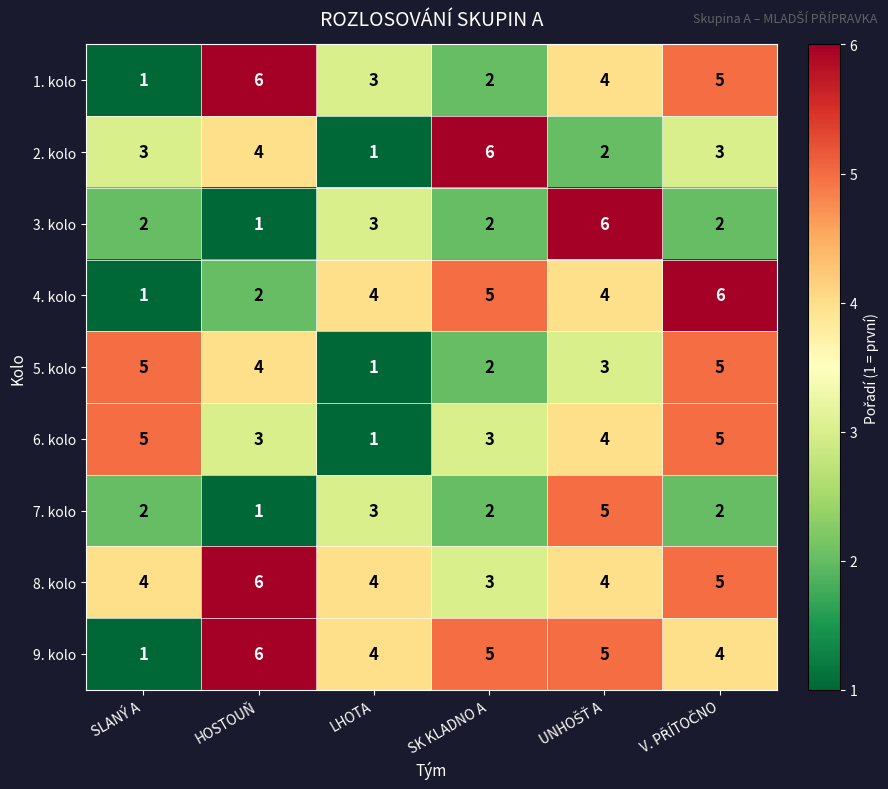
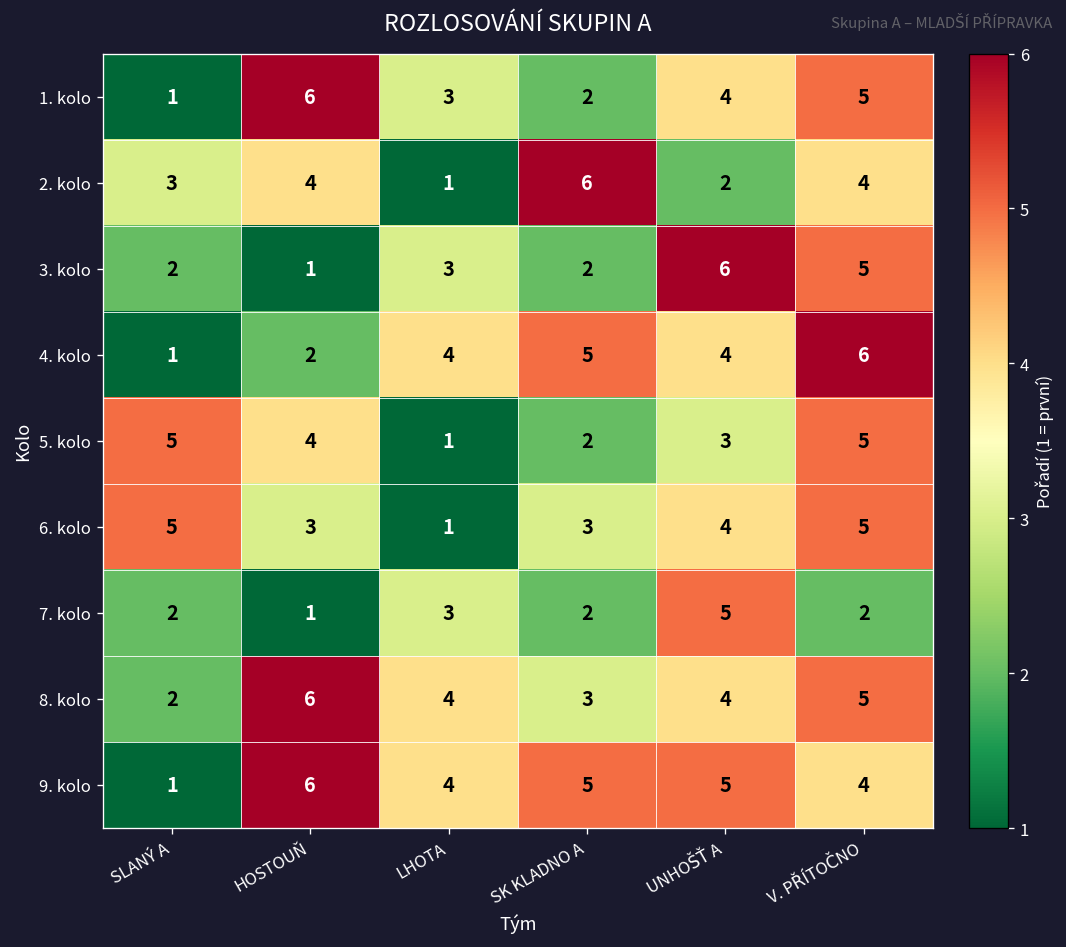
  {
    "1. kolo": {
      "SLANÝ A": 1,
      "HOSTOUŇ": 6,
      "LHOTA": 3,
      "SK KLADNO A": 2,
      "UNHOŠŤ A": 4,
      "V. PŘÍTOČNO": 5
    },
    "2. kolo": {
      "SLANÝ A": 3,
      "HOSTOUŇ": 4,
      "LHOTA": 1,
      "SK KLADNO A": 6,
      "UNHOŠŤ A": 2,
-     "V. PŘÍTOČNO": 3
+     "V. PŘÍTOČNO": 4
    },
    "3. kolo": {
      "SLANÝ A": 2,
      "HOSTOUŇ": 1,
      "LHOTA": 3,
      "SK KLADNO A": 2,
      "UNHOŠŤ A": 6,
-     "V. PŘÍTOČNO": 2
+     "V. PŘÍTOČNO": 5
    },
    "4. kolo": {
      "SLANÝ A": 1,
      "HOSTOUŇ": 2,
      "LHOTA": 4,
      "SK KLADNO A": 5,
      "UNHOŠŤ A": 4,
      "V. PŘÍTOČNO": 6
    },
    "5. kolo": {
      "SLANÝ A": 5,
      "HOSTOUŇ": 4,
      "LHOTA": 1,
      "SK KLADNO A": 2,
      "UNHOŠŤ A": 3,
      "V. PŘÍTOČNO": 5
    },
    "6. kolo": {
      "SLANÝ A": 5,
      "HOSTOUŇ": 3,
      "LHOTA": 1,
      "SK KLADNO A": 3,
      "UNHOŠŤ A": 4,
      "V. PŘÍTOČNO": 5
    },
    "7. kolo": {
      "SLANÝ A": 2,
      "HOSTOUŇ": 1,
      "LHOTA": 3,
      "SK KLADNO A": 2,
      "UNHOŠŤ A": 5,
      "V. PŘÍTOČNO": 2
    },
    "8. kolo": {
-     "SLANÝ A": 4,
+     "SLANÝ A": 2,
      "HOSTOUŇ": 6,
      "LHOTA": 4,
      "SK KLADNO A": 3,
      "UNHOŠŤ A": 4,
      "V. PŘÍTOČNO": 5
    },
    "9. kolo": {
      "SLANÝ A": 1,
      "HOSTOUŇ": 6,
      "LHOTA": 4,
      "SK KLADNO A": 5,
      "UNHOŠŤ A": 5,
      "V. PŘÍTOČNO": 4
    }
  }
